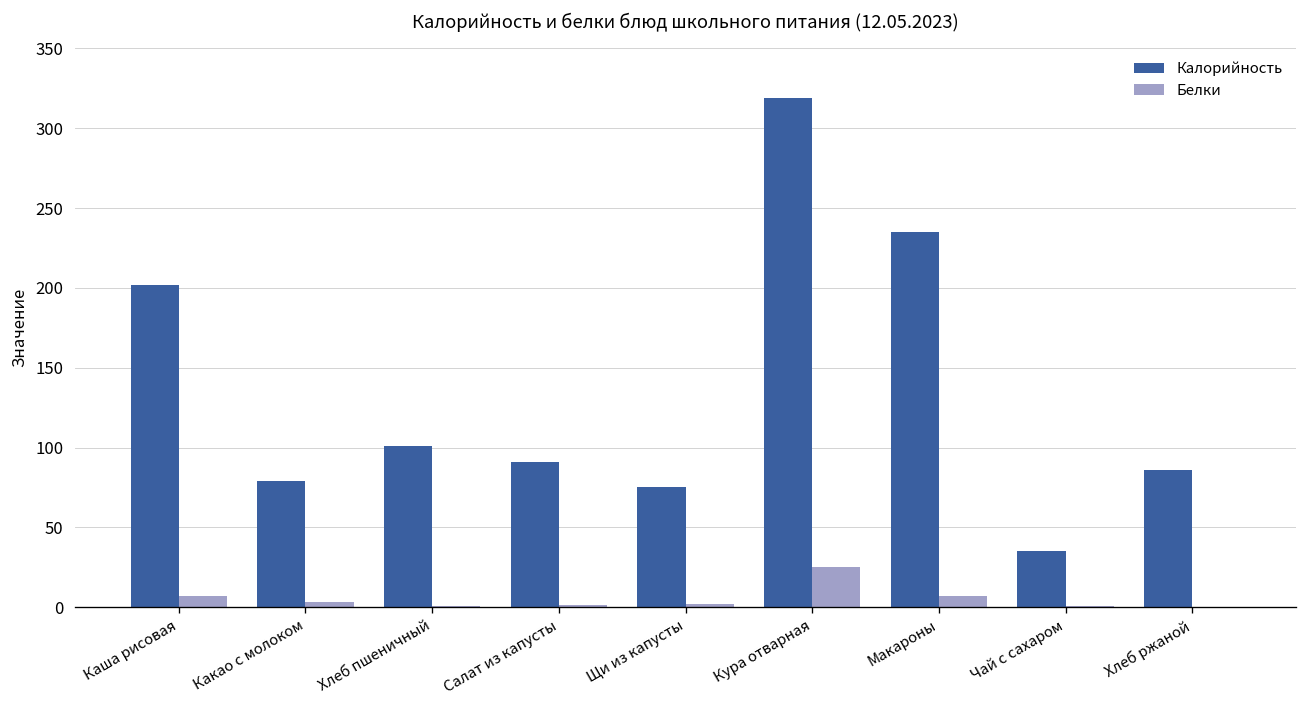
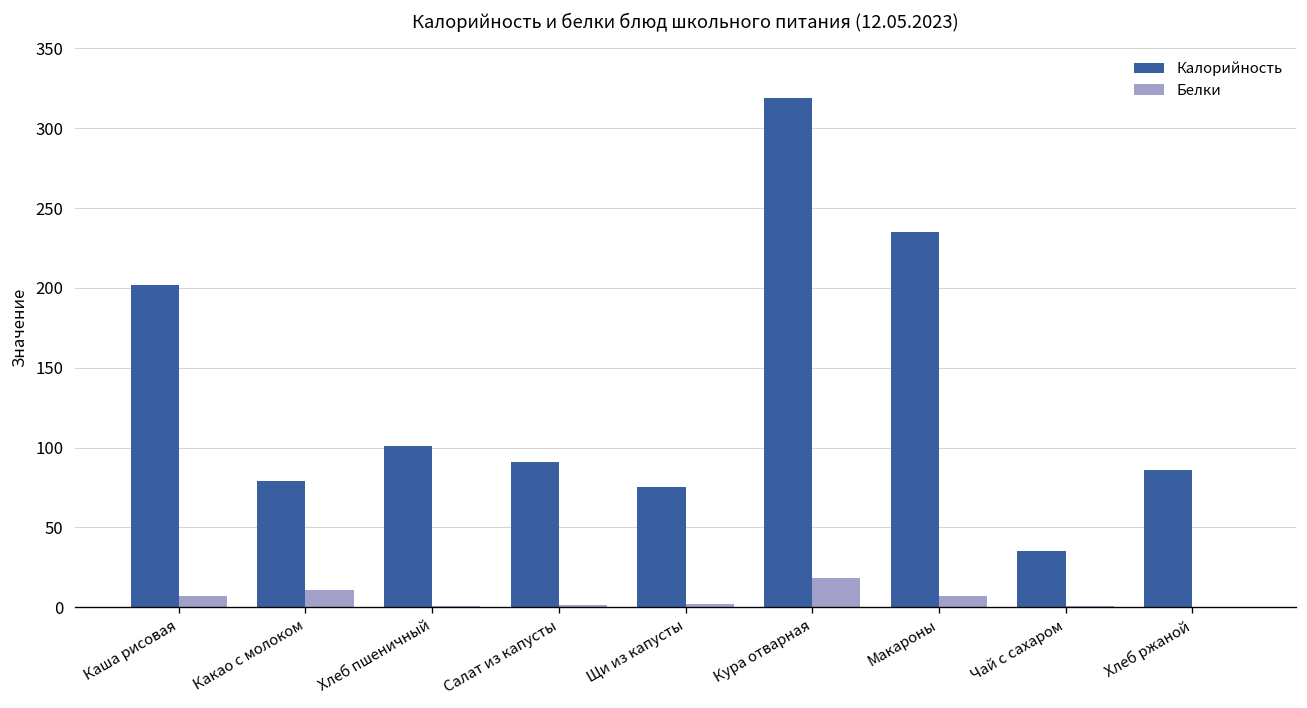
  {
    "Калорийность": {
      "Каша рисовая": 202,
      "Какао с молоком": 79,
      "Хлеб пшеничный": 101,
      "Салат из капусты": 91,
      "Щи из капусты": 75,
      "Кура отварная": 319,
      "Макароны": 235,
      "Чай с сахаром": 35,
      "Хлеб ржаной": 86
    },
    "Белки": {
      "Каша рисовая": 7,
-     "Какао с молоком": 3,
+     "Какао с молоком": 11,
      "Щи из капусты": 2,
-     "Кура отварная": 25,
+     "Кура отварная": 18,
      "Макароны": 7
    }
  }
